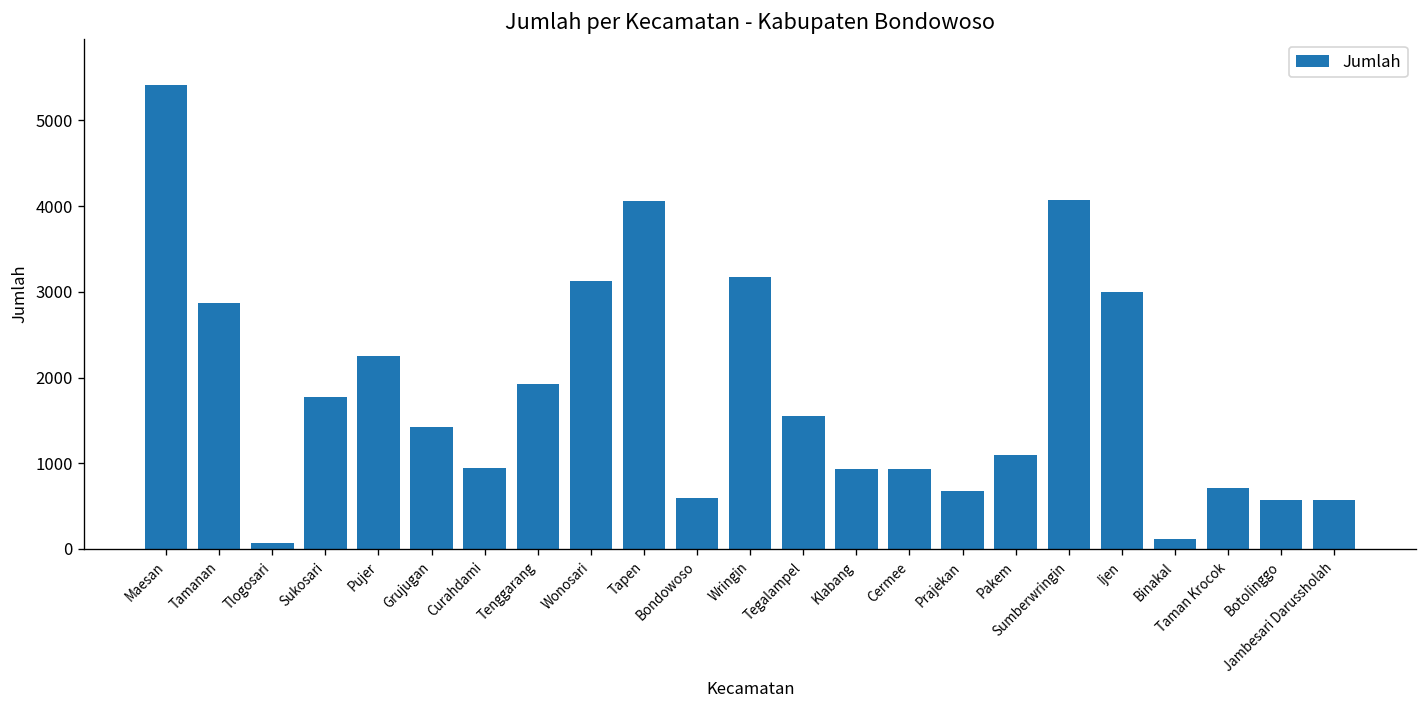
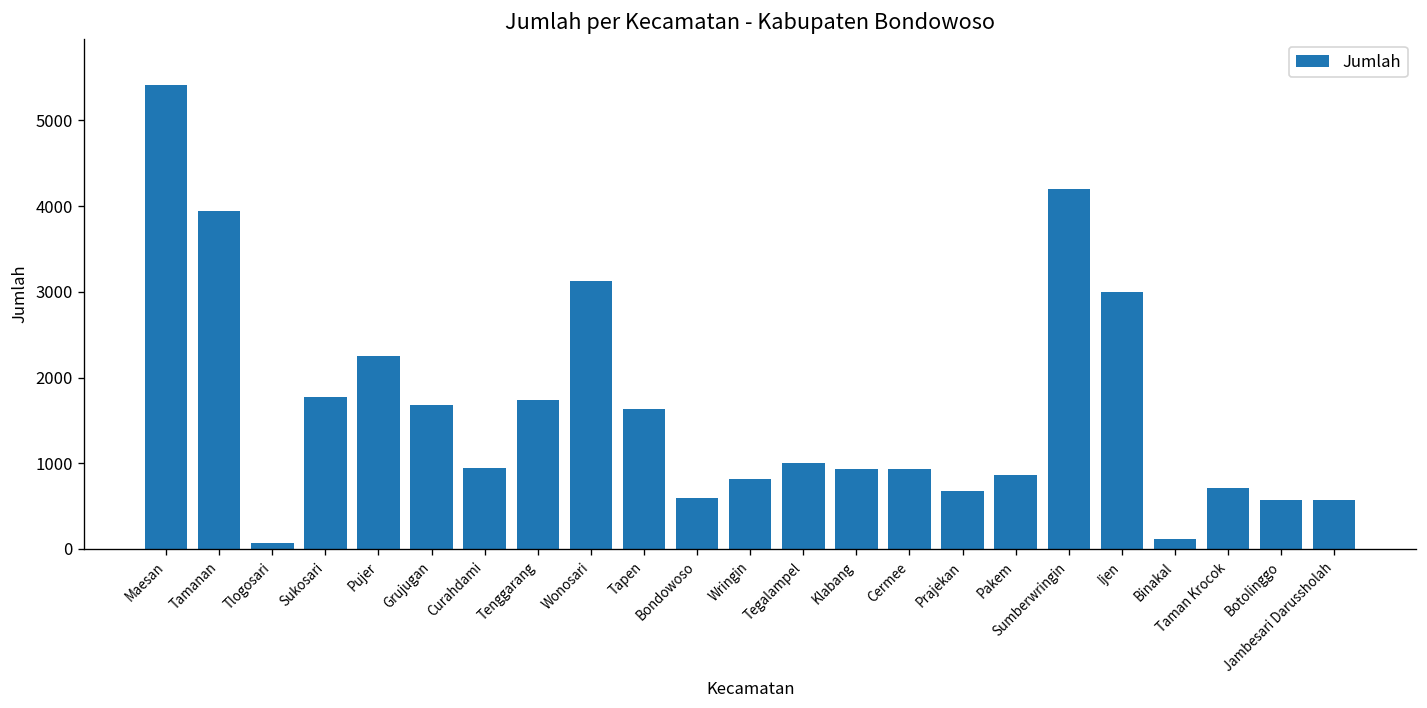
  {
    "Maesan": 5400,
-   "Tamanan": 2900,
+   "Tamanan": 3900,
    "Tlogosari": 100,
    "Sukosari": 1800,
    "Pujer": 2200,
-   "Grujugan": 1400,
+   "Grujugan": 1700,
    "Curahdami": 900,
-   "Tenggarang": 1900,
+   "Tenggarang": 1700,
    "Wonosari": 3100,
-   "Tapen": 4100,
+   "Tapen": 1600,
    "Bondowoso": 600,
-   "Wringin": 3200,
-   "Tegalampel": 1600,
+   "Wringin": 800,
+   "Tegalampel": 1000,
    "Klabang": 900,
    "Cermee": 900,
    "Prajekan": 700,
-   "Pakem": 1100,
-   "Sumberwringin": 4100,
+   "Pakem": 900,
+   "Sumberwringin": 4200,
    "Ijen": 3000,
    "Binakal": 100,
    "Taman Krocok": 700,
    "Botolinggo": 600,
    "Jambesari Darussholah": 600
  }
